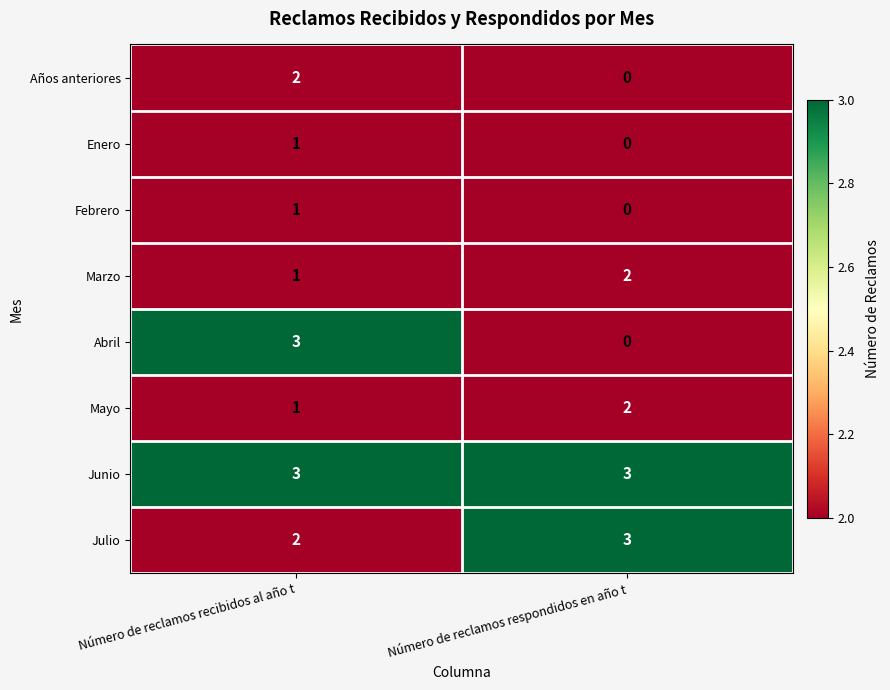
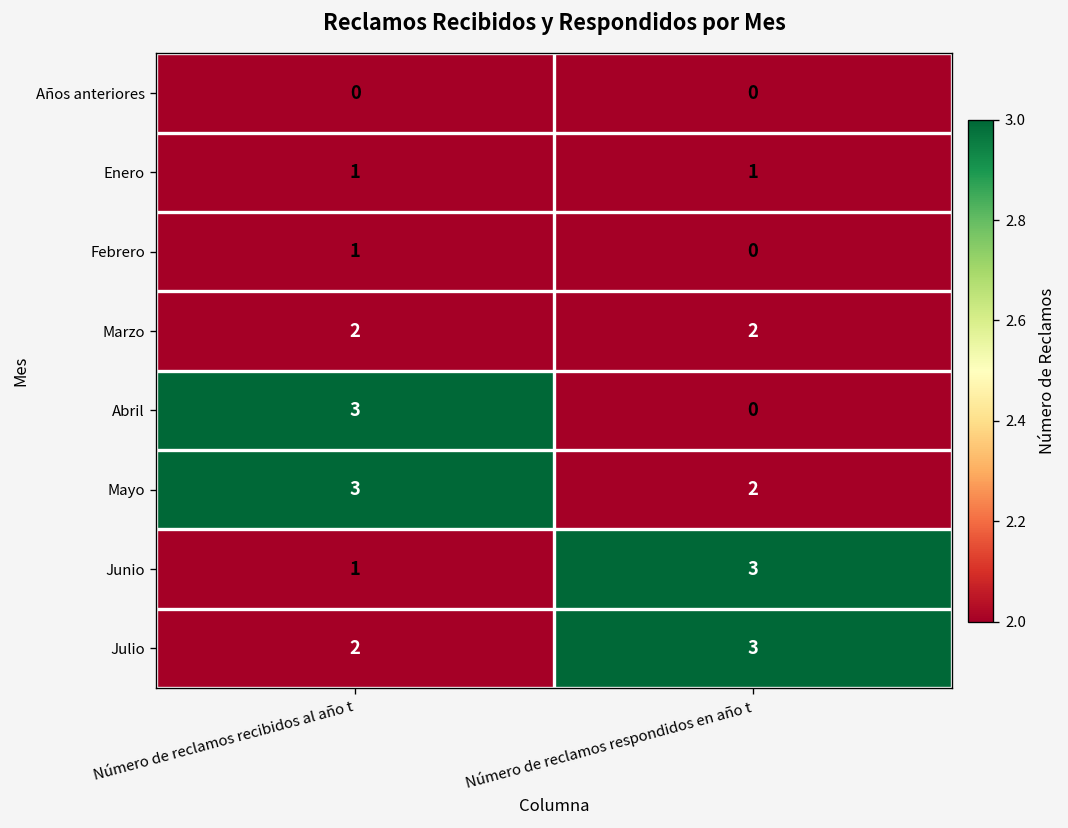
  {
    "Años anteriores": {
-     "Número de reclamos recibidos al año t": 2,
+     "Número de reclamos recibidos al año t": 0,
      "Número de reclamos respondidos en año t": 0
    },
    "Enero": {
      "Número de reclamos recibidos al año t": 1,
-     "Número de reclamos respondidos en año t": 0
+     "Número de reclamos respondidos en año t": 1
    },
    "Febrero": {
      "Número de reclamos recibidos al año t": 1,
      "Número de reclamos respondidos en año t": 0
    },
    "Marzo": {
-     "Número de reclamos recibidos al año t": 1,
+     "Número de reclamos recibidos al año t": 2,
      "Número de reclamos respondidos en año t": 2
    },
    "Abril": {
      "Número de reclamos recibidos al año t": 3,
      "Número de reclamos respondidos en año t": 0
    },
    "Mayo": {
-     "Número de reclamos recibidos al año t": 1,
+     "Número de reclamos recibidos al año t": 3,
      "Número de reclamos respondidos en año t": 2
    },
    "Junio": {
-     "Número de reclamos recibidos al año t": 3,
+     "Número de reclamos recibidos al año t": 1,
      "Número de reclamos respondidos en año t": 3
    },
    "Julio": {
      "Número de reclamos recibidos al año t": 2,
      "Número de reclamos respondidos en año t": 3
    }
  }
